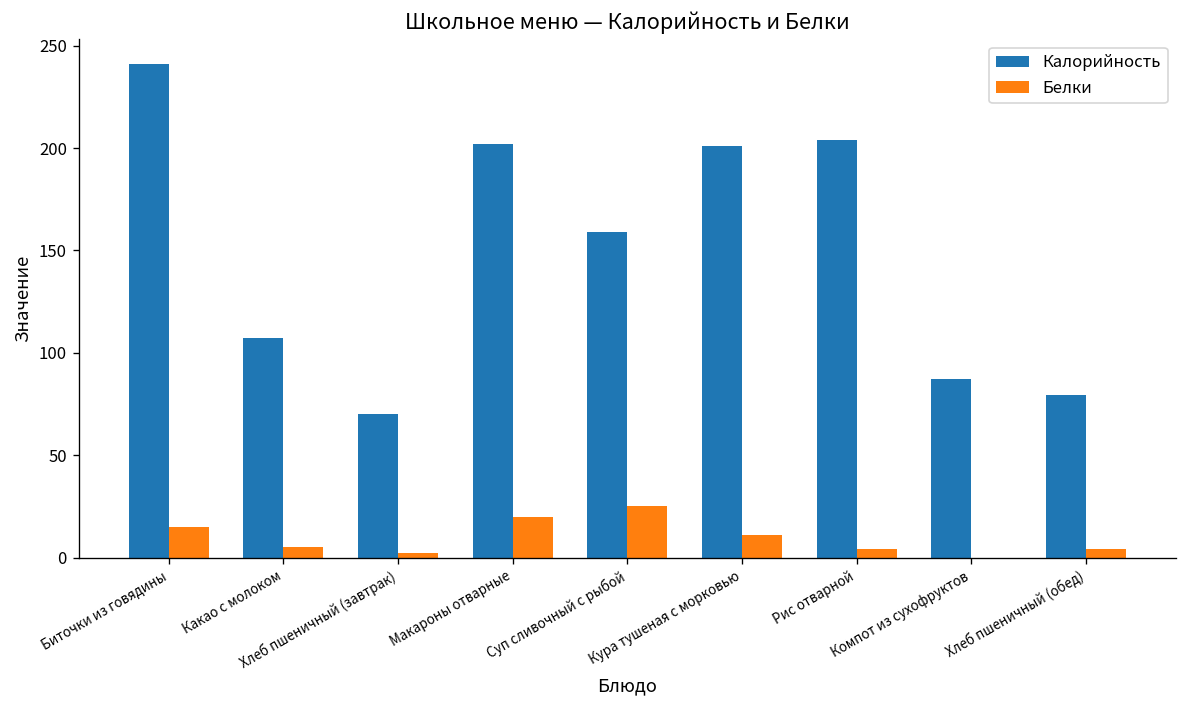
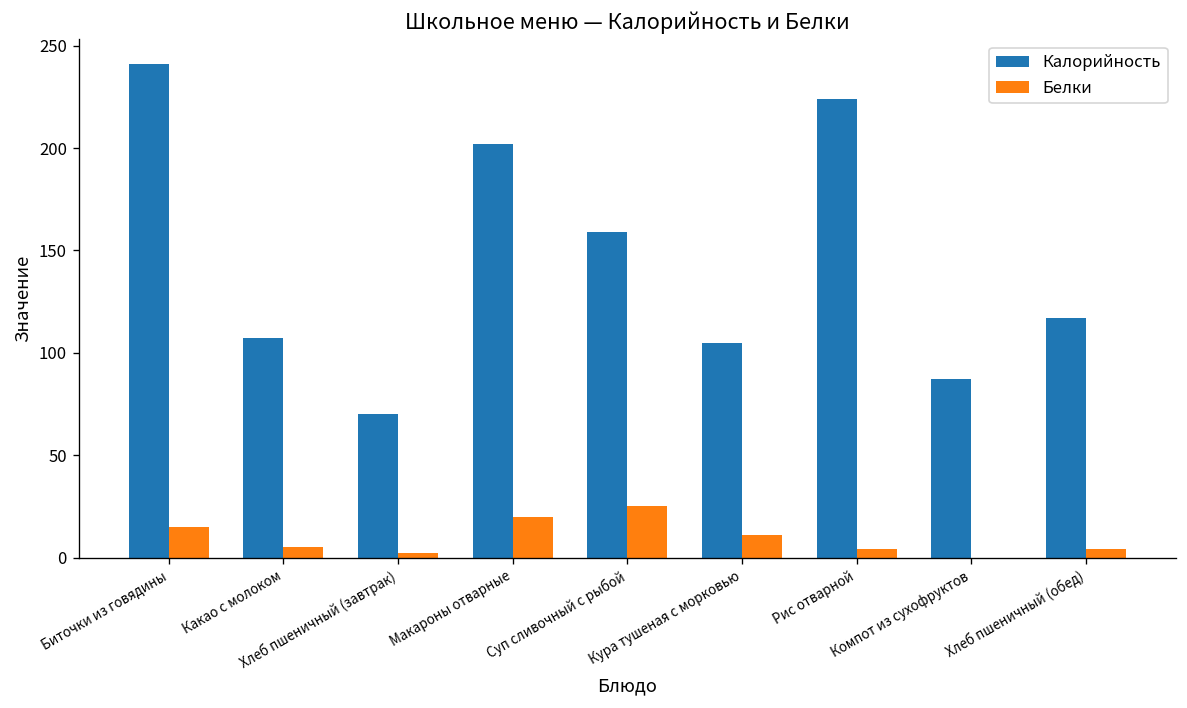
  {
    "Калорийность": {
      "Биточки из говядины": 241,
      "Какао с молоком": 107,
      "Хлеб пшеничный (завтрак)": 70,
      "Макароны отварные": 202,
      "Суп сливочный с рыбой": 159,
-     "Кура тушеная с морковью": 201,
-     "Рис отварной": 204,
+     "Кура тушеная с морковью": 105,
+     "Рис отварной": 224,
      "Компот из сухофруктов": 87,
-     "Хлеб пшеничный (обед)": 80
+     "Хлеб пшеничный (обед)": 117
    },
    "Белки": {
      "Биточки из говядины": 15,
      "Какао с молоком": 5,
      "Хлеб пшеничный (завтрак)": 2,
      "Макароны отварные": 20,
      "Суп сливочный с рыбой": 25,
      "Кура тушеная с морковью": 11,
      "Рис отварной": 4,
      "Компот из сухофруктов": 0,
      "Хлеб пшеничный (обед)": 4
    }
  }
